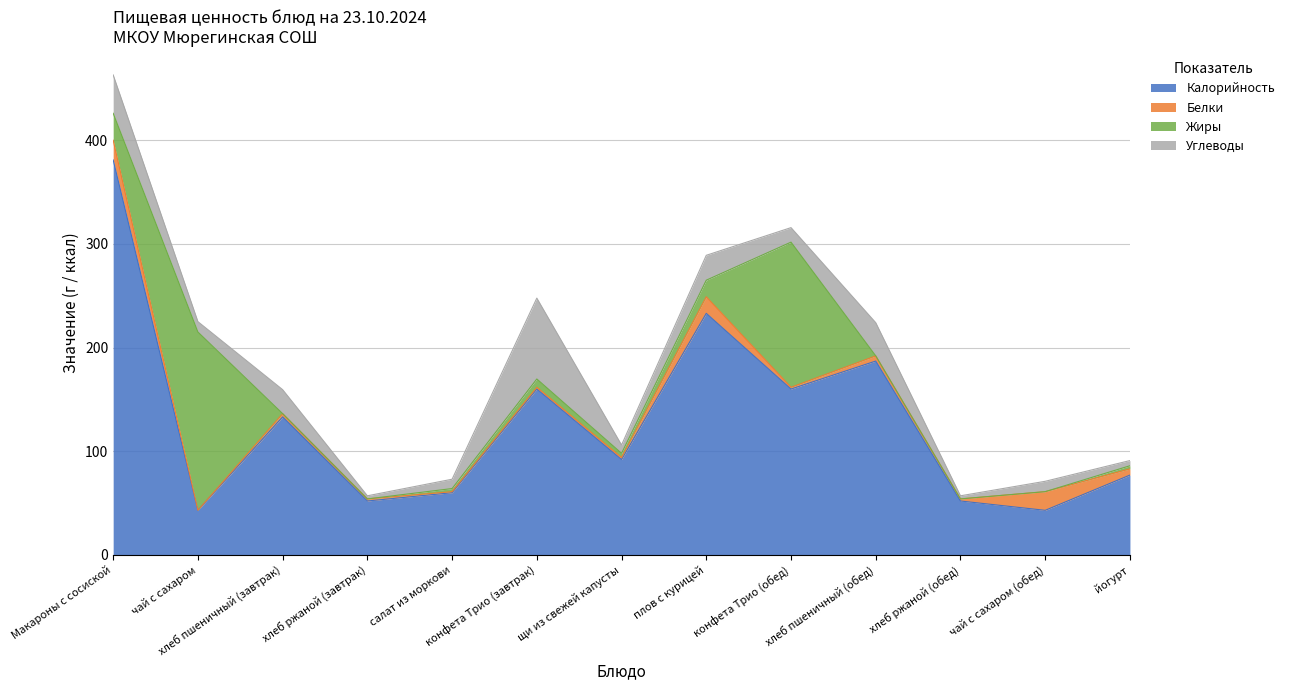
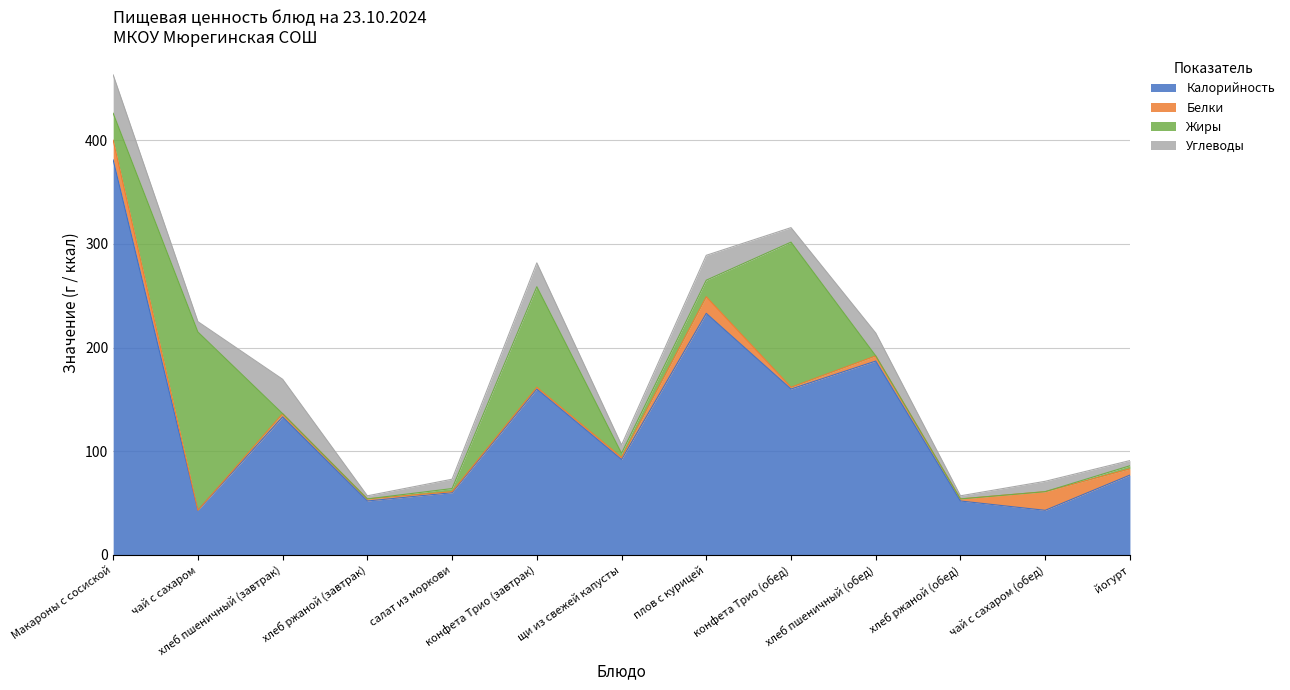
  {
    "Калорийность": {
      "Макароны с сосиской": 381,
      "хлеб пшеничный (завтрак)": 133,
      "плов с курицей": 233,
      "хлеб пшеничный (обед)": 187,
      "чай с сахаром (обед)": 43,
      "йогурт": 77
    },
    "Белки": {
      "Макароны с сосиской": 19,
      "плов с курицей": 16,
      "йогурт": 6
    },
    "Жиры": {
      "Макароны с сосиской": 26,
      "чай с сахаром": 172,
      "салат из моркови": 3,
-     "конфета Трио (завтрак)": 8,
+     "конфета Трио (завтрак)": 97,
      "щи из свежей капусты": 4,
      "плов с курицей": 16,
      "конфета Трио (обед)": 140,
      "йогурт": 3
    },
    "Углеводы": {
      "Макароны с сосиской": 37,
      "чай с сахаром": 10,
-     "хлеб пшеничный (завтрак)": 23,
+     "хлеб пшеничный (завтрак)": 33,
      "хлеб ржаной (завтрак)": 3,
      "салат из моркови": 9,
-     "конфета Трио (завтрак)": 78,
+     "конфета Трио (завтрак)": 23,
      "щи из свежей капусты": 8,
      "плов с курицей": 24,
      "конфета Трио (обед)": 14,
-     "хлеб пшеничный (обед)": 32,
+     "хлеб пшеничный (обед)": 22,
      "хлеб ржаной (обед)": 3,
      "чай с сахаром (обед)": 10,
      "йогурт": 5
    }
  }
